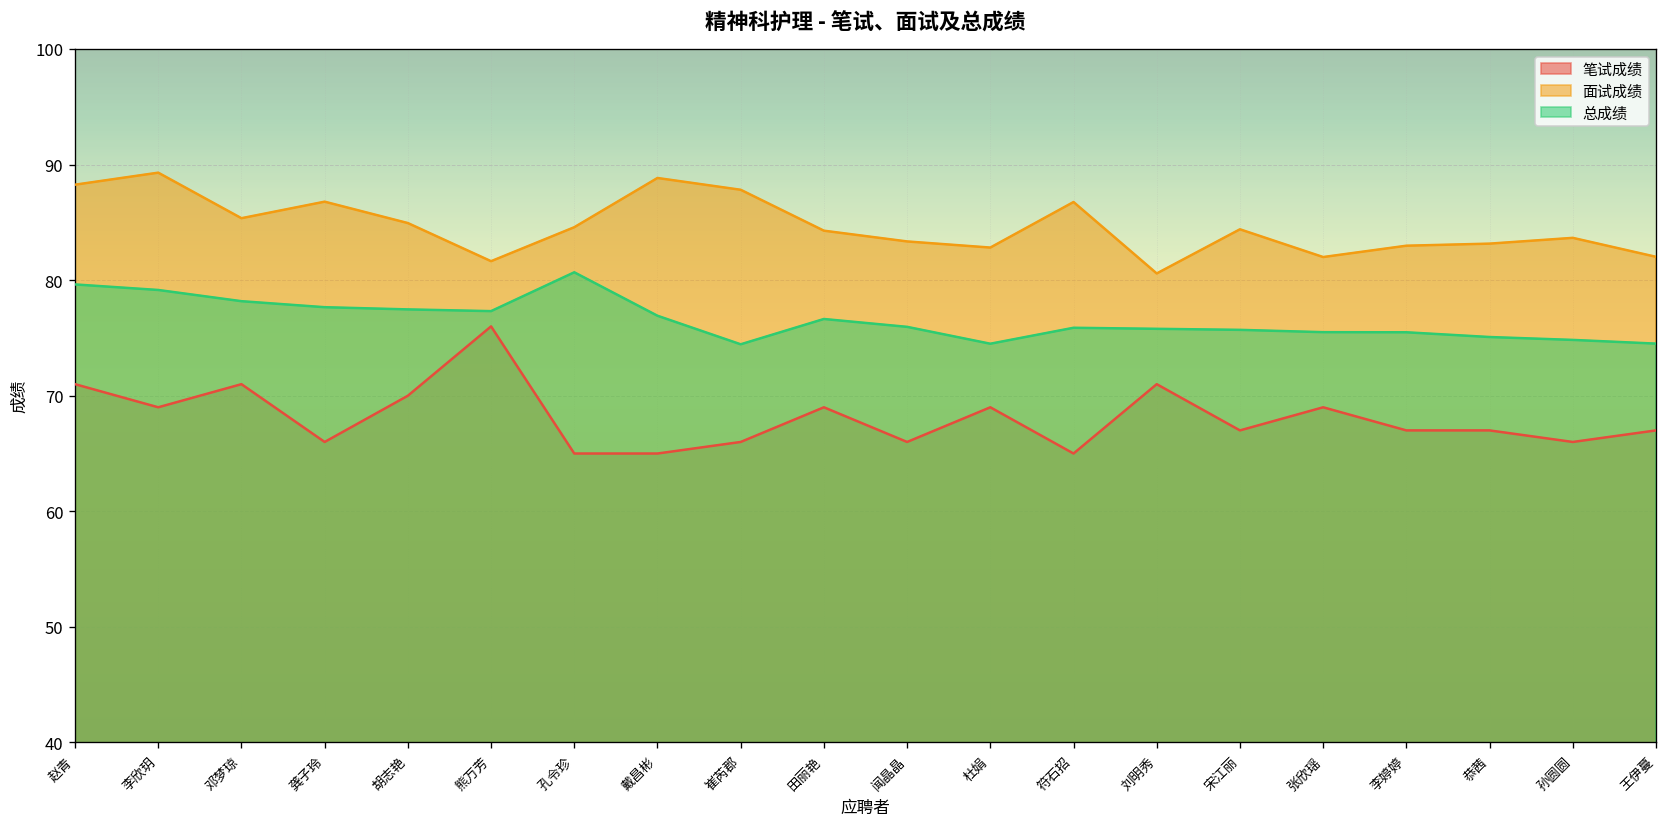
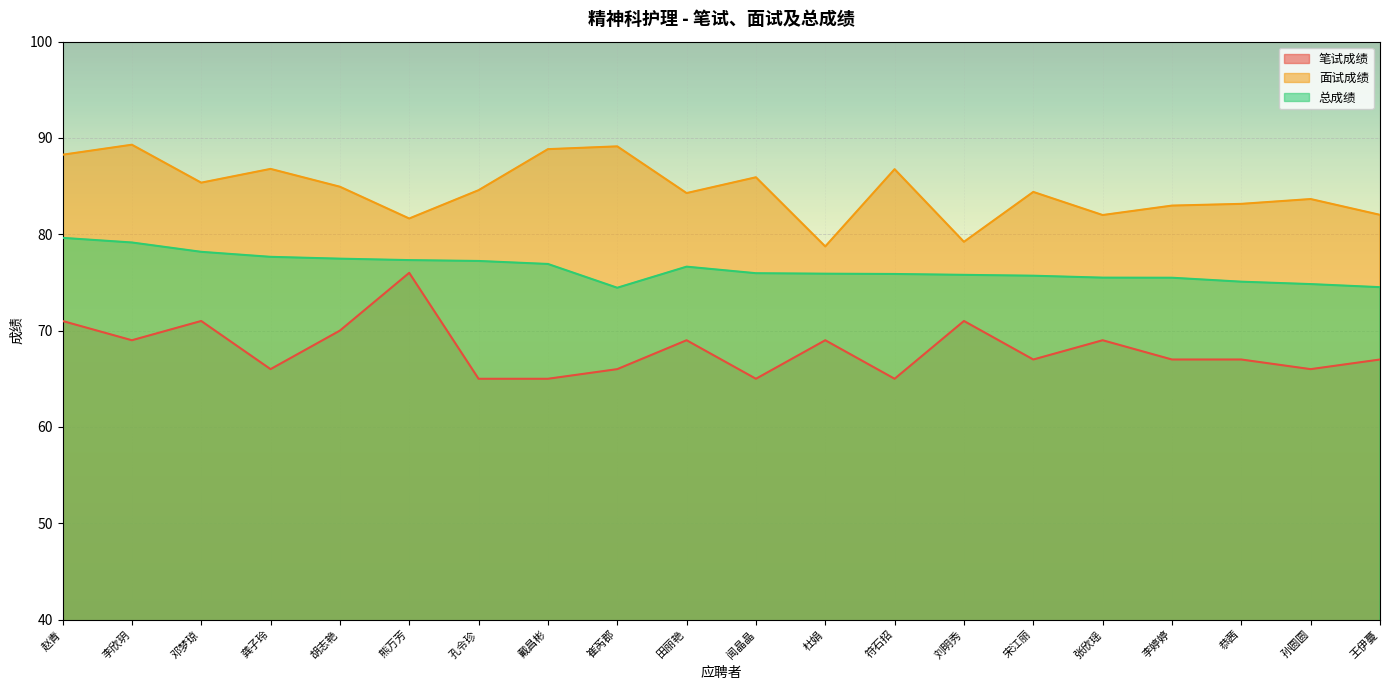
  {
    "笔试成绩": {
      "赵青": 71,
      "李欣玥": 69,
      "邓梦琼": 71,
      "龚子玲": 66,
      "胡志艳": 70,
      "熊万芳": 76,
      "孔令珍": 65,
      "戴昌彬": 65,
      "崔芮郡": 66,
      "田丽艳": 69,
-     "闻晶晶": 66,
+     "闻晶晶": 65,
      "杜娟": 69,
      "符石招": 65,
      "刘明秀": 71,
      "宋江丽": 67,
      "张欣瑶": 69,
      "李婷婷": 67,
      "恭茜": 67,
      "孙圆圆": 66,
      "王伊蔓": 67
    },
    "面试成绩": {
      "赵青": 88,
      "李欣玥": 89,
      "邓梦琼": 85,
      "龚子玲": 87,
      "胡志艳": 85,
      "熊万芳": 82,
      "孔令珍": 85,
      "戴昌彬": 89,
-     "崔芮郡": 88,
+     "崔芮郡": 89,
      "田丽艳": 84,
-     "闻晶晶": 83,
-     "杜娟": 83,
+     "闻晶晶": 86,
+     "杜娟": 79,
      "符石招": 87,
-     "刘明秀": 81,
+     "刘明秀": 79,
      "宋江丽": 84,
      "张欣瑶": 82,
      "李婷婷": 83,
      "恭茜": 83,
      "孙圆圆": 84,
      "王伊蔓": 82
    },
    "总成绩": {
      "赵青": 80,
      "李欣玥": 79,
      "邓梦琼": 78,
      "龚子玲": 78,
      "胡志艳": 77,
      "熊万芳": 77,
-     "孔令珍": 81,
+     "孔令珍": 77,
      "戴昌彬": 77,
      "崔芮郡": 74,
      "田丽艳": 77,
      "闻晶晶": 76,
-     "杜娟": 75,
+     "杜娟": 76,
      "符石招": 76,
      "刘明秀": 76,
      "宋江丽": 76,
      "张欣瑶": 76,
      "李婷婷": 75,
      "恭茜": 75,
      "孙圆圆": 75,
      "王伊蔓": 75
    }
  }
